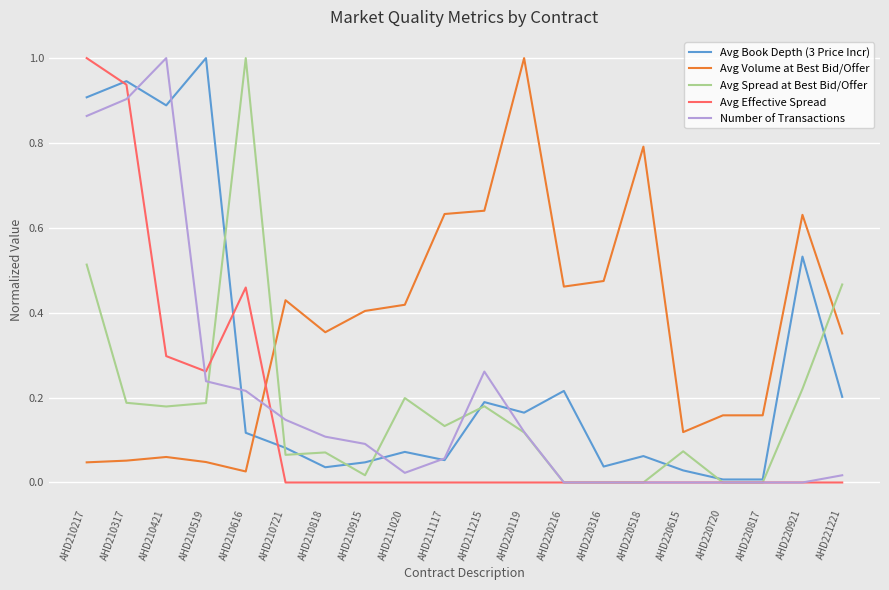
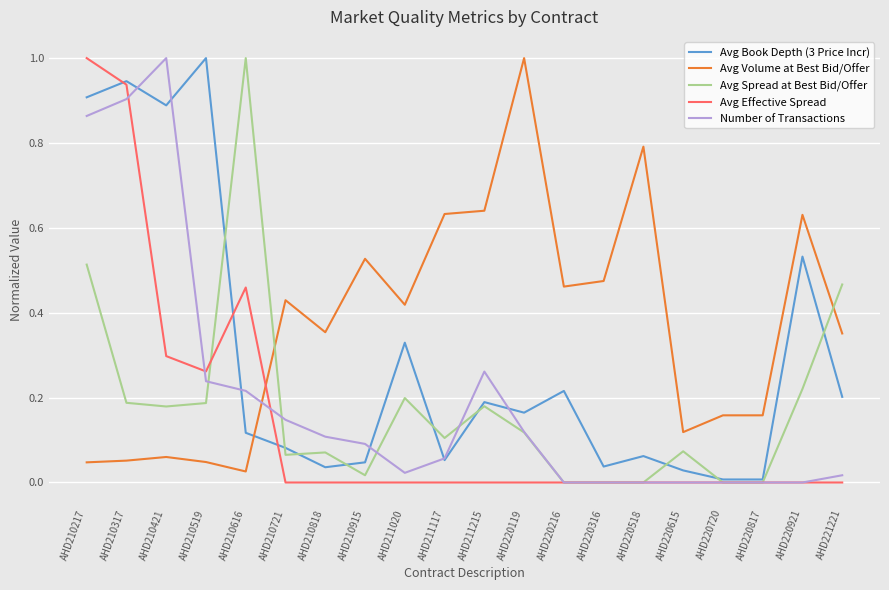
  {
    "Avg Book Depth (3 Price Incr)": {
      "AHD210217": 0.91,
      "AHD210317": 0.95,
      "AHD210421": 0.89,
      "AHD210519": 1.00,
      "AHD210616": 0.12,
      "AHD210721": 0.08,
      "AHD210818": 0.04,
      "AHD210915": 0.05,
-     "AHD211020": 0.07,
+     "AHD211020": 0.33,
      "AHD211215": 0.19,
      "AHD220119": 0.16,
      "AHD220216": 0.22,
      "AHD220316": 0.04,
      "AHD220518": 0.06,
      "AHD220615": 0.03,
      "AHD220720": 0.01,
      "AHD220817": 0.01,
      "AHD220921": 0.53,
      "AHD221221": 0.20
    },
    "Avg Volume at Best Bid/Offer": {
      "AHD210217": 0.05,
      "AHD210317": 0.05,
      "AHD210421": 0.06,
      "AHD210519": 0.05,
      "AHD210616": 0.03,
      "AHD210721": 0.43,
      "AHD210818": 0.35,
-     "AHD210915": 0.40,
+     "AHD210915": 0.53,
      "AHD211020": 0.42,
      "AHD211117": 0.63,
      "AHD211215": 0.64,
      "AHD220119": 1.00,
      "AHD220216": 0.46,
      "AHD220316": 0.47,
      "AHD220518": 0.79,
      "AHD220615": 0.12,
      "AHD220720": 0.16,
      "AHD220817": 0.16,
      "AHD220921": 0.63,
      "AHD221221": 0.35
    },
    "Avg Spread at Best Bid/Offer": {
      "AHD210217": 0.51,
      "AHD210317": 0.19,
      "AHD210421": 0.18,
      "AHD210519": 0.19,
      "AHD210616": 1.00,
      "AHD210721": 0.07,
      "AHD210818": 0.07,
      "AHD210915": 0.02,
      "AHD211020": 0.20,
-     "AHD211117": 0.13,
+     "AHD211117": 0.10,
      "AHD211215": 0.18,
      "AHD220615": 0.07,
      "AHD220921": 0.22,
      "AHD221221": 0.47
    },
    "Avg Effective Spread": {
      "AHD210217": 1.00,
      "AHD210317": 0.94,
      "AHD210421": 0.30,
      "AHD210519": 0.26,
      "AHD210616": 0.46,
      "AHD210721": 0.00,
      "AHD210818": 0.00,
      "AHD210915": 0.00,
      "AHD211020": 0.00,
      "AHD211117": 0.00,
      "AHD211215": 0.00,
      "AHD220119": 0.00,
      "AHD221221": 0.00
    },
    "Number of Transactions": {
      "AHD210217": 0.86,
      "AHD210317": 0.90,
      "AHD210421": 1.00,
      "AHD210519": 0.24,
      "AHD210616": 0.22,
      "AHD210721": 0.15,
      "AHD210818": 0.11,
      "AHD210915": 0.09,
      "AHD211020": 0.02,
      "AHD211215": 0.26,
      "AHD221221": 0.02
    }
  }
